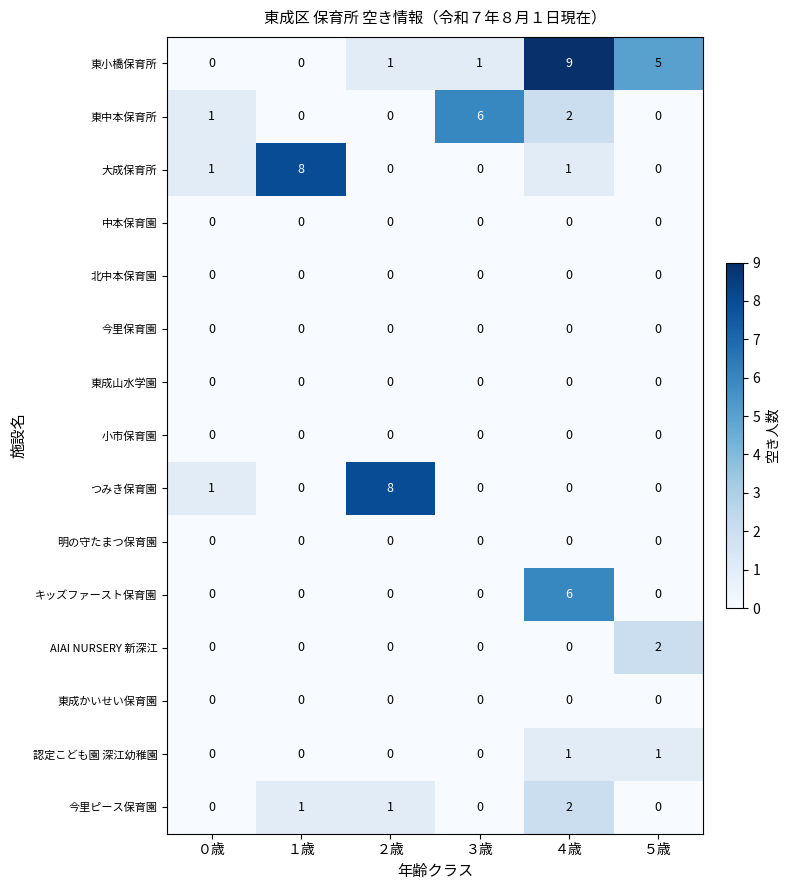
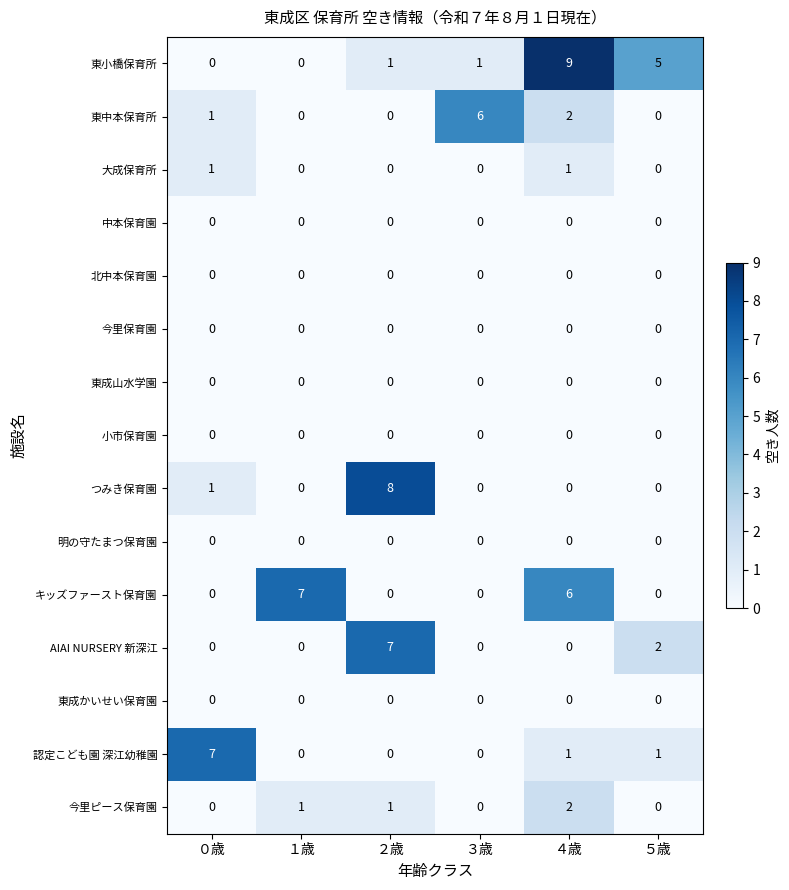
  {
    "東小橋保育所": {
      "０歳": 0,
      "１歳": 0,
      "２歳": 1,
      "３歳": 1,
      "４歳": 9,
      "５歳": 5
    },
    "東中本保育所": {
      "０歳": 1,
      "１歳": 0,
      "２歳": 0,
      "３歳": 6,
      "４歳": 2,
      "５歳": 0
    },
    "大成保育所": {
      "０歳": 1,
-     "１歳": 8,
+     "１歳": 0,
      "２歳": 0,
      "３歳": 0,
      "４歳": 1,
      "５歳": 0
    },
    "中本保育園": {
      "０歳": 0,
      "１歳": 0,
      "２歳": 0,
      "３歳": 0,
      "４歳": 0,
      "５歳": 0
    },
    "北中本保育園": {
      "０歳": 0,
      "１歳": 0,
      "２歳": 0,
      "３歳": 0,
      "４歳": 0,
      "５歳": 0
    },
    "今里保育園": {
      "０歳": 0,
      "１歳": 0,
      "２歳": 0,
      "３歳": 0,
      "４歳": 0,
      "５歳": 0
    },
    "東成山水学園": {
      "０歳": 0,
      "１歳": 0,
      "２歳": 0,
      "３歳": 0,
      "４歳": 0,
      "５歳": 0
    },
    "小市保育園": {
      "０歳": 0,
      "１歳": 0,
      "２歳": 0,
      "３歳": 0,
      "４歳": 0,
      "５歳": 0
    },
    "つみき保育園": {
      "０歳": 1,
      "１歳": 0,
      "２歳": 8,
      "３歳": 0,
      "４歳": 0,
      "５歳": 0
    },
    "明の守たまつ保育園": {
      "０歳": 0,
      "１歳": 0,
      "２歳": 0,
      "３歳": 0,
      "４歳": 0,
      "５歳": 0
    },
    "キッズファースト保育園": {
      "０歳": 0,
-     "１歳": 0,
+     "１歳": 7,
      "２歳": 0,
      "３歳": 0,
      "４歳": 6,
      "５歳": 0
    },
    "AIAI NURSERY 新深江": {
      "０歳": 0,
      "１歳": 0,
-     "２歳": 0,
+     "２歳": 7,
      "３歳": 0,
      "４歳": 0,
      "５歳": 2
    },
    "東成かいせい保育園": {
      "０歳": 0,
      "１歳": 0,
      "２歳": 0,
      "３歳": 0,
      "４歳": 0,
      "５歳": 0
    },
    "認定こども園 深江幼稚園": {
-     "０歳": 0,
+     "０歳": 7,
      "１歳": 0,
      "２歳": 0,
      "３歳": 0,
      "４歳": 1,
      "５歳": 1
    },
    "今里ピース保育園": {
      "０歳": 0,
      "１歳": 1,
      "２歳": 1,
      "３歳": 0,
      "４歳": 2,
      "５歳": 0
    }
  }
